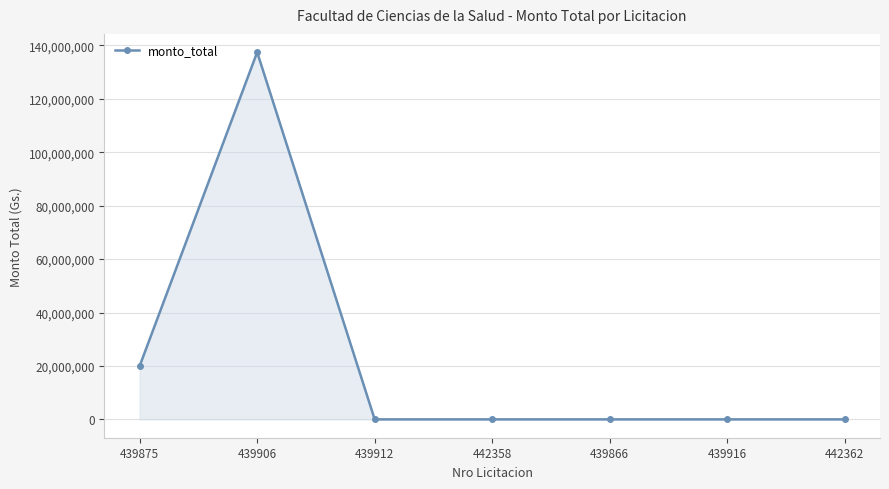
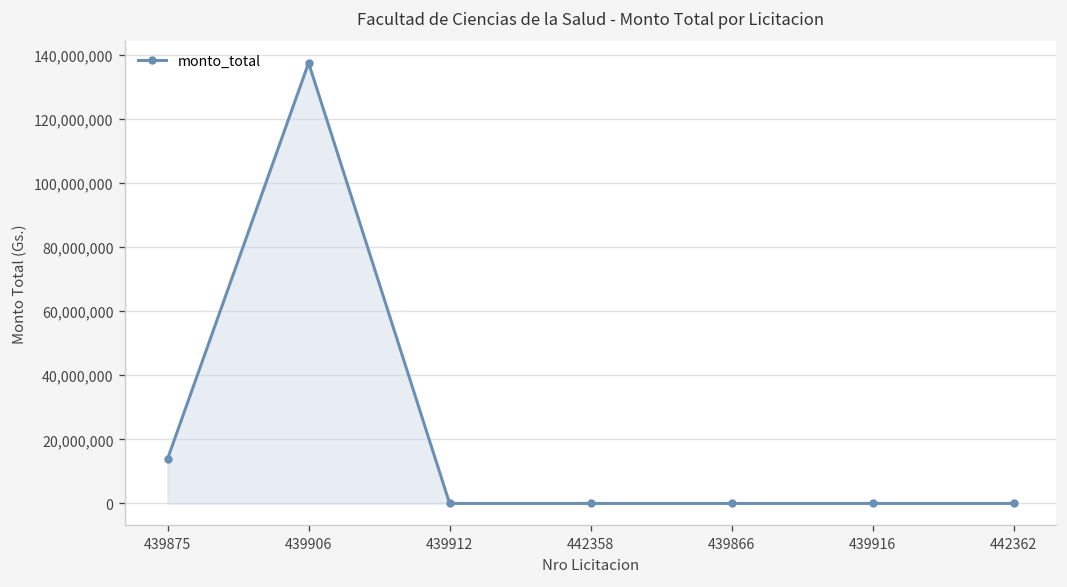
  {
-   "439875": "20,000,000",
+   "439875": "14,000,000",
    "439906": "137,000,000",
    "439912": "0",
    "442358": "0",
    "439866": "0",
    "439916": "0",
    "442362": "0"
  }
